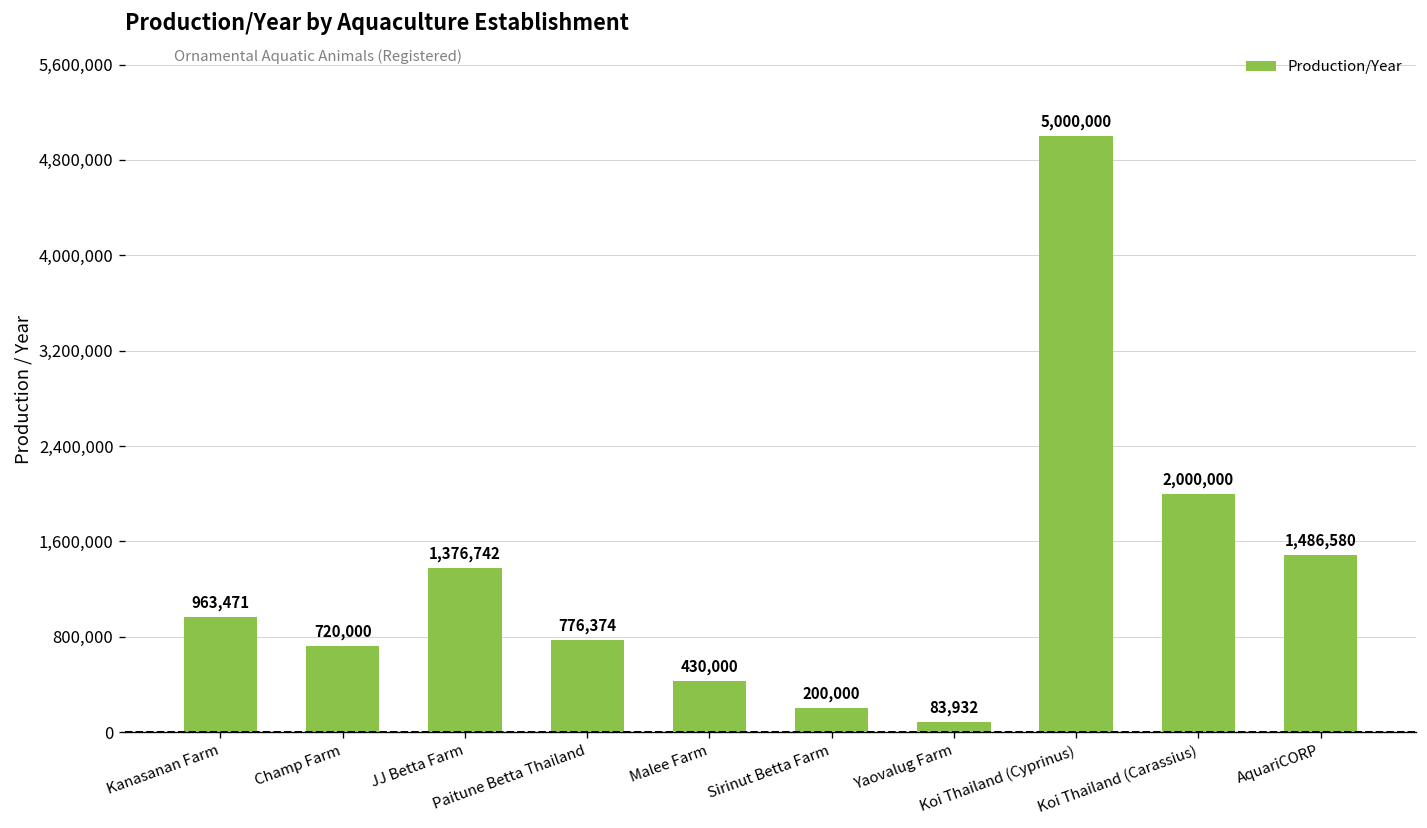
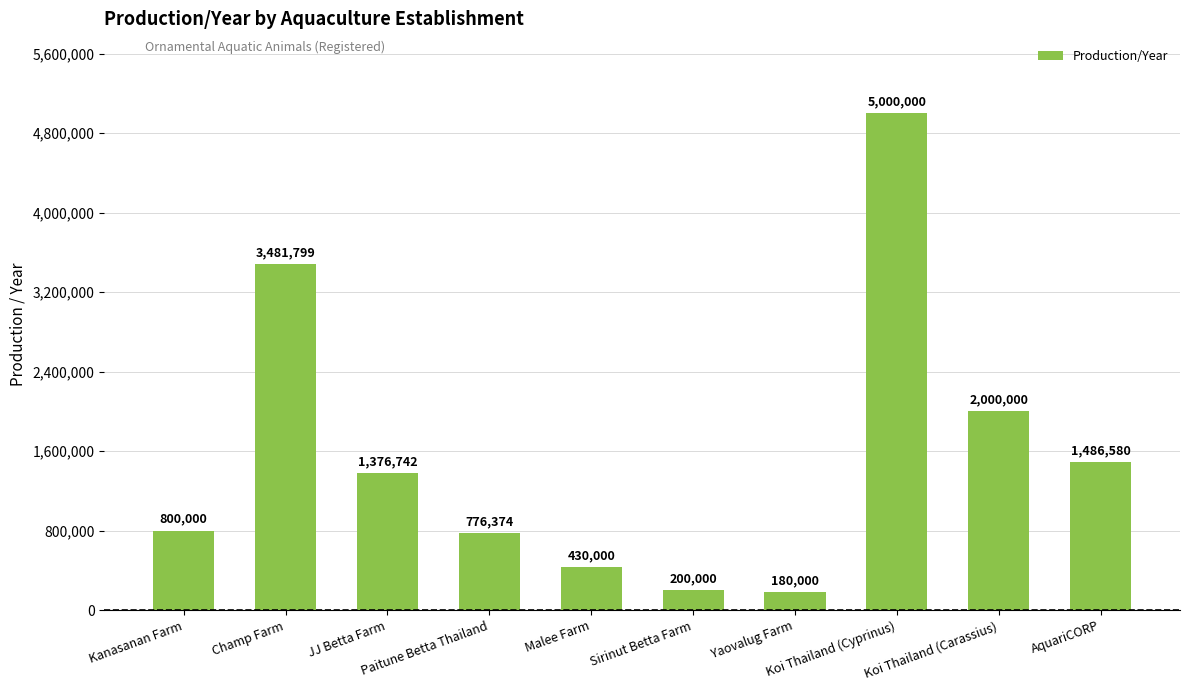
  {
-   "Kanasanan Farm": "963,471",
-   "Champ Farm": "720,000",
+   "Kanasanan Farm": "800,000",
+   "Champ Farm": "3,481,799",
    "JJ Betta Farm": "1,376,742",
    "Paitune Betta Thailand": "776,374",
    "Malee Farm": "430,000",
    "Sirinut Betta Farm": "200,000",
-   "Yaovalug Farm": "83,932",
+   "Yaovalug Farm": "180,000",
    "Koi Thailand (Cyprinus)": "5,000,000",
    "Koi Thailand (Carassius)": "2,000,000",
    "AquariCORP": "1,486,580"
  }
